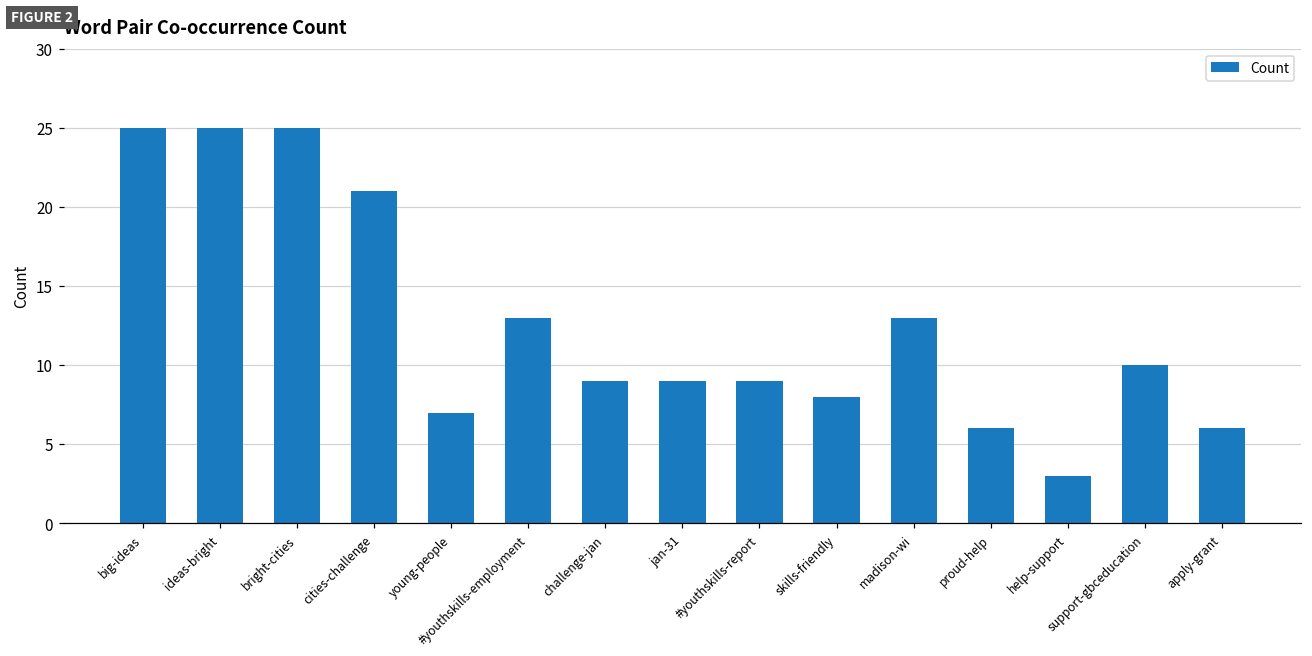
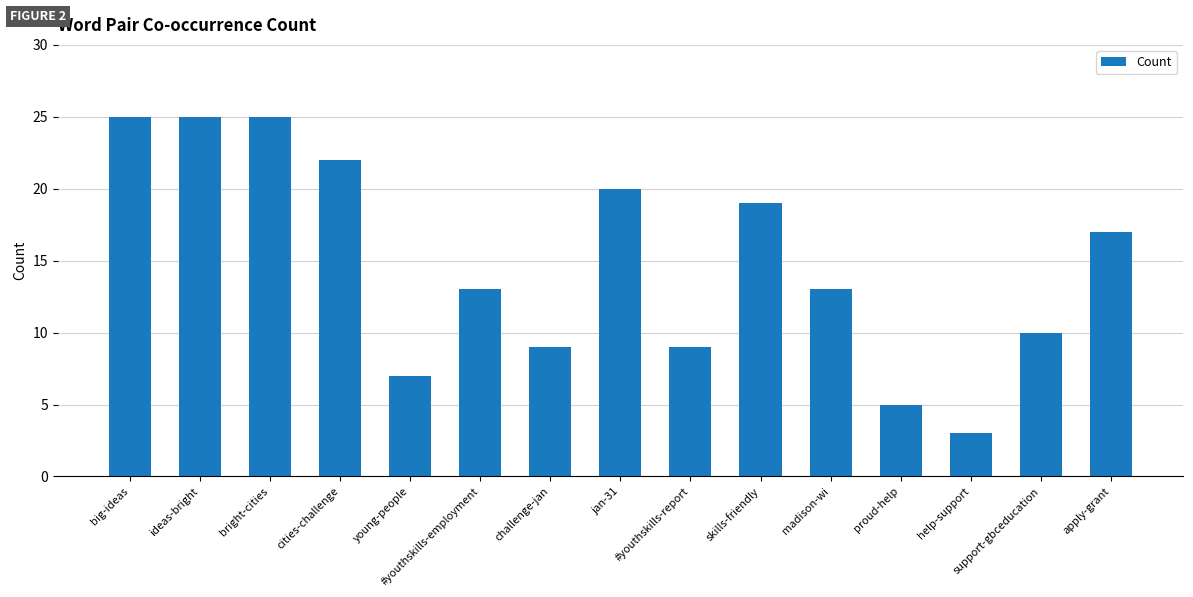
  {
    "big-ideas": 25,
    "ideas-bright": 25,
    "bright-cities": 25,
-   "cities-challenge": 21,
+   "cities-challenge": 22,
    "young-people": 7,
    "#youthskills-employment": 13,
    "challenge-jan": 9,
-   "jan-31": 9,
+   "jan-31": 20,
    "#youthskills-report": 9,
-   "skills-friendly": 8,
+   "skills-friendly": 19,
    "madison-wi": 13,
-   "proud-help": 6,
+   "proud-help": 5,
    "help-support": 3,
    "support-gbceducation": 10,
-   "apply-grant": 6
+   "apply-grant": 17
  }
